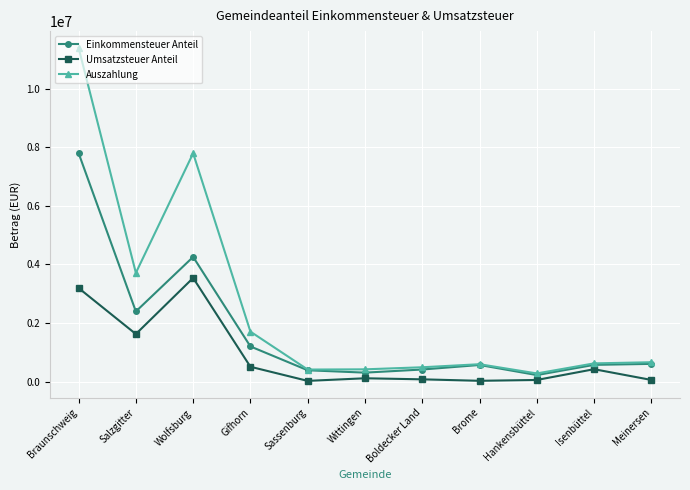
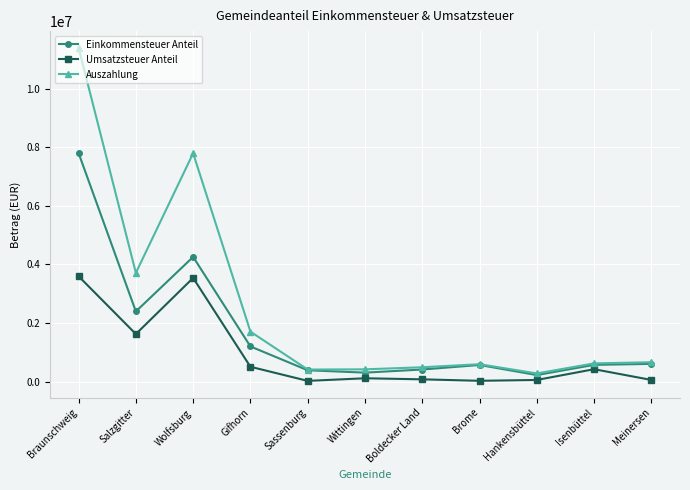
  {
    "Einkommensteuer Anteil": {
      "Braunschweig": 7800000,
      "Salzgitter": 2400000,
      "Wolfsburg": 4300000,
      "Gifhorn": 1200000,
      "Wittingen": 300000
    },
    "Umsatzsteuer Anteil": {
-     "Braunschweig": 3200000,
+     "Braunschweig": 3600000,
      "Salzgitter": 1600000,
      "Wolfsburg": 3500000,
      "Gifhorn": 500000,
      "Sassenburg": 0,
      "Wittingen": 100000,
      "Boldecker Land": 100000,
      "Brome": 0,
      "Hankensbüttel": 100000,
      "Isenbüttel": 400000,
      "Meinersen": 100000
    },
    "Auszahlung": {
      "Salzgitter": 3700000,
      "Wolfsburg": 7800000,
      "Gifhorn": 1700000,
      "Wittingen": 400000
    }
  }
